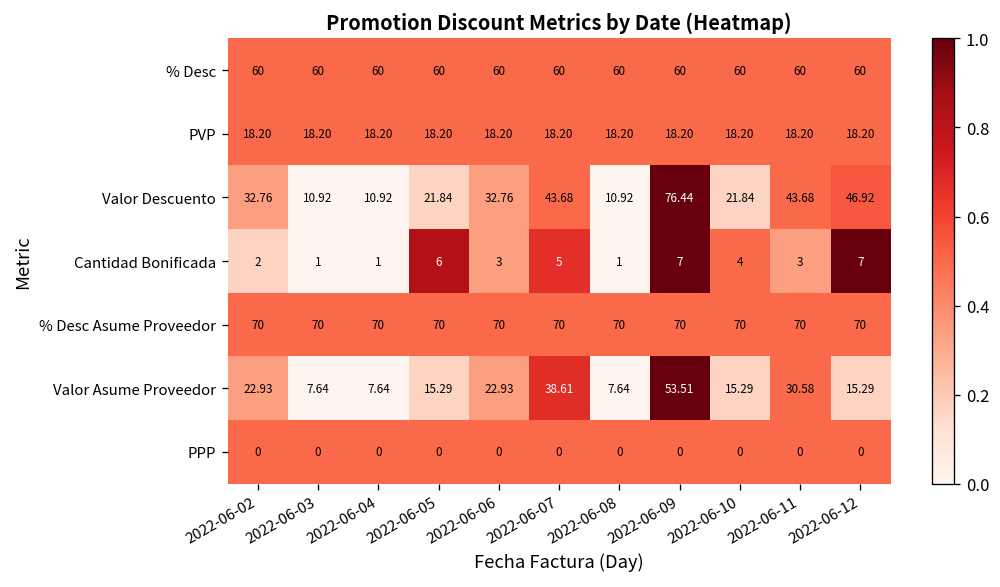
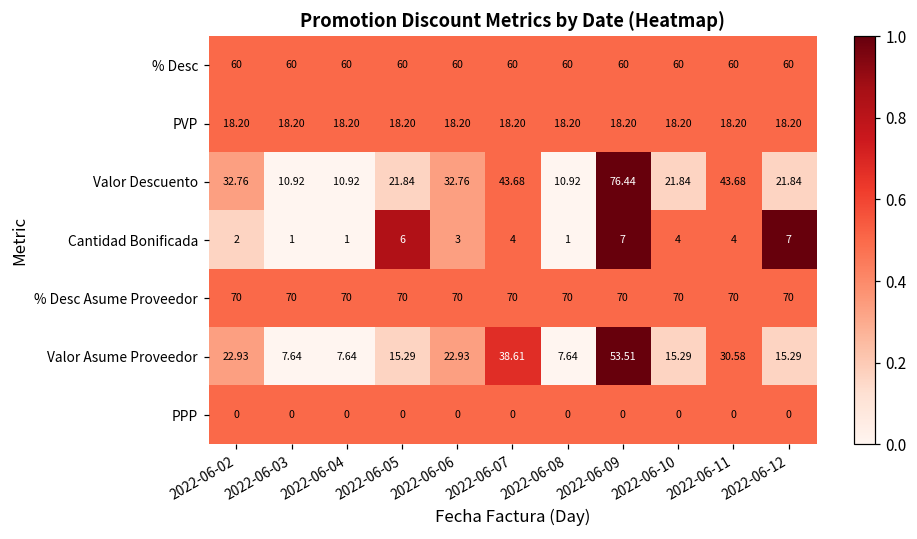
  {
    "% Desc": {
      "2022-06-02": 60,
      "2022-06-03": 60,
      "2022-06-04": 60,
      "2022-06-05": 60,
      "2022-06-06": 60,
      "2022-06-07": 60,
      "2022-06-08": 60,
      "2022-06-09": 60,
      "2022-06-10": 60,
      "2022-06-11": 60,
      "2022-06-12": 60
    },
    "PVP": {
      "2022-06-02": 18.20,
      "2022-06-03": 18.20,
      "2022-06-04": 18.20,
      "2022-06-05": 18.20,
      "2022-06-06": 18.20,
      "2022-06-07": 18.20,
      "2022-06-08": 18.20,
      "2022-06-09": 18.20,
      "2022-06-10": 18.20,
      "2022-06-11": 18.20,
      "2022-06-12": 18.20
    },
    "Valor Descuento": {
      "2022-06-02": 32.76,
      "2022-06-03": 10.92,
      "2022-06-04": 10.92,
      "2022-06-05": 21.84,
      "2022-06-06": 32.76,
      "2022-06-07": 43.68,
      "2022-06-08": 10.92,
      "2022-06-09": 76.44,
      "2022-06-10": 21.84,
      "2022-06-11": 43.68,
-     "2022-06-12": 46.92
+     "2022-06-12": 21.84
    },
    "Cantidad Bonificada": {
      "2022-06-02": 2,
      "2022-06-03": 1,
      "2022-06-04": 1,
      "2022-06-05": 6,
      "2022-06-06": 3,
-     "2022-06-07": 5,
+     "2022-06-07": 4,
      "2022-06-08": 1,
      "2022-06-09": 7,
      "2022-06-10": 4,
-     "2022-06-11": 3,
+     "2022-06-11": 4,
      "2022-06-12": 7
    },
    "% Desc Asume Proveedor": {
      "2022-06-02": 70,
      "2022-06-03": 70,
      "2022-06-04": 70,
      "2022-06-05": 70,
      "2022-06-06": 70,
      "2022-06-07": 70,
      "2022-06-08": 70,
      "2022-06-09": 70,
      "2022-06-10": 70,
      "2022-06-11": 70,
      "2022-06-12": 70
    },
    "Valor Asume Proveedor": {
      "2022-06-02": 22.93,
      "2022-06-03": 7.64,
      "2022-06-04": 7.64,
      "2022-06-05": 15.29,
      "2022-06-06": 22.93,
      "2022-06-07": 38.61,
      "2022-06-08": 7.64,
      "2022-06-09": 53.51,
      "2022-06-10": 15.29,
      "2022-06-11": 30.58,
      "2022-06-12": 15.29
    },
    "PPP": {
      "2022-06-02": 0,
      "2022-06-03": 0,
      "2022-06-04": 0,
      "2022-06-05": 0,
      "2022-06-06": 0,
      "2022-06-07": 0,
      "2022-06-08": 0,
      "2022-06-09": 0,
      "2022-06-10": 0,
      "2022-06-11": 0,
      "2022-06-12": 0
    }
  }
